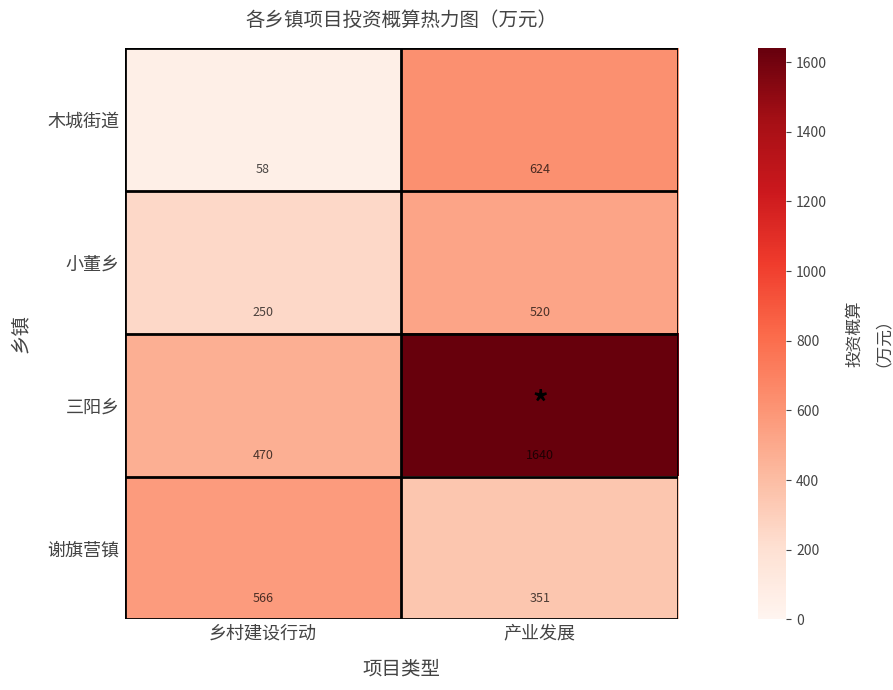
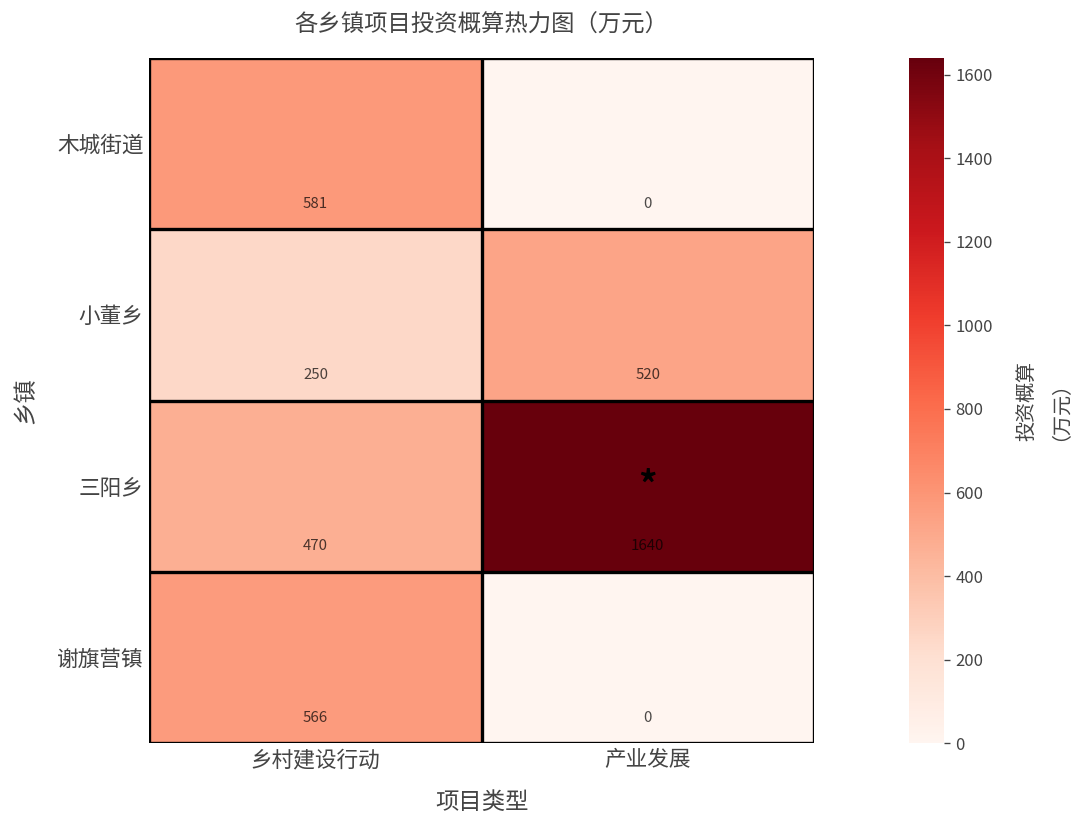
  {
    "木城街道": {
-     "乡村建设行动": 58,
-     "产业发展": 624
+     "乡村建设行动": 581,
+     "产业发展": 0
    },
    "小董乡": {
      "乡村建设行动": 250,
      "产业发展": 520
    },
    "三阳乡": {
      "乡村建设行动": 470
    },
    "谢旗营镇": {
      "乡村建设行动": 566,
-     "产业发展": 351
+     "产业发展": 0
    }
  }
